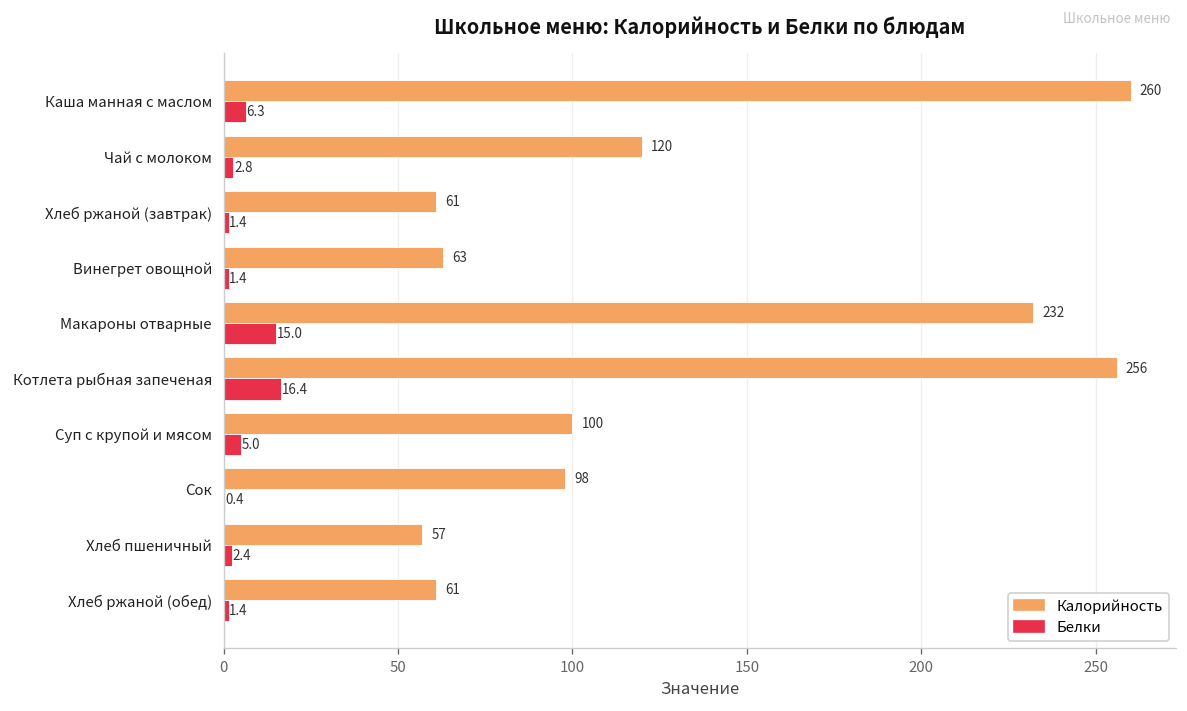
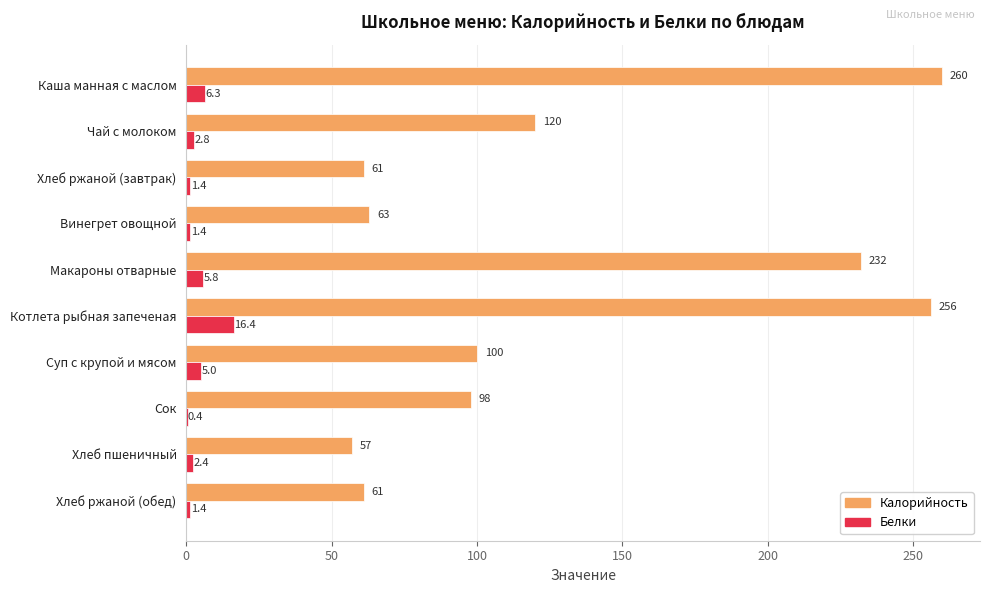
  {
    "Калорийность": {
      "Каша манная с маслом": 260,
      "Чай с молоком": 120,
      "Хлеб ржаной (завтрак)": 61,
      "Винегрет овощной": 63,
      "Макароны отварные": 232,
      "Котлета рыбная запеченая": 256,
      "Суп с крупой и мясом": 100,
      "Сок": 98,
      "Хлеб пшеничный": 57,
      "Хлеб ржаной (обед)": 61
    },
    "Белки": {
      "Каша манная с маслом": 6.3,
      "Чай с молоком": 2.8,
      "Хлеб ржаной (завтрак)": 1.4,
      "Винегрет овощной": 1.4,
-     "Макароны отварные": 15.0,
+     "Макароны отварные": 5.8,
      "Котлета рыбная запеченая": 16.4,
      "Суп с крупой и мясом": 5.0,
      "Сок": 0.4,
      "Хлеб пшеничный": 2.4,
      "Хлеб ржаной (обед)": 1.4
    }
  }
